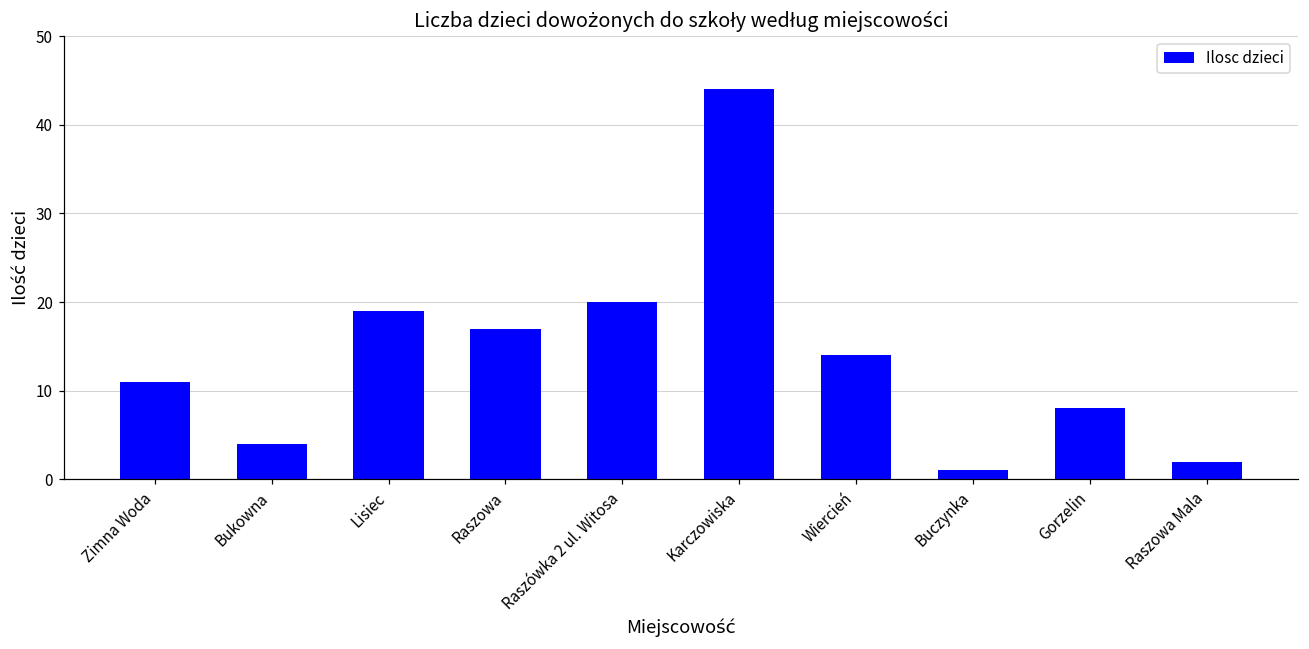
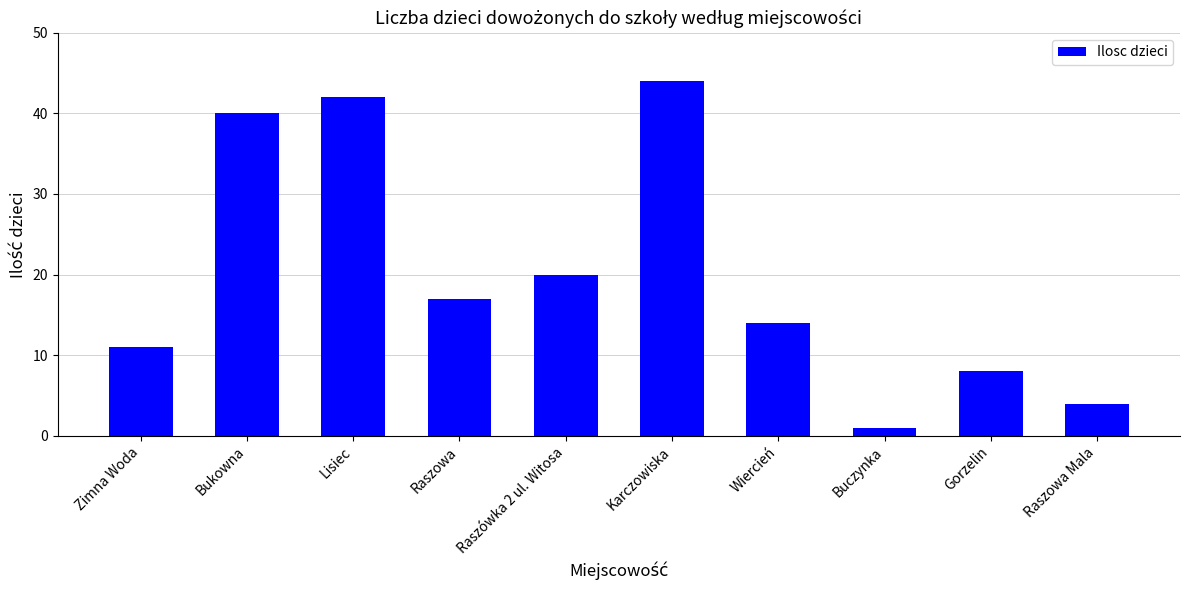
  {
    "Zimna Woda": 11,
-   "Bukowna": 4,
-   "Lisiec": 19,
+   "Bukowna": 40,
+   "Lisiec": 42,
    "Raszowa": 17,
    "Raszówka 2 ul. Witosa": 20,
    "Karczowiska": 44,
    "Wiercień": 14,
    "Buczynka": 1,
    "Gorzelin": 8,
-   "Raszowa Mala": 2
+   "Raszowa Mala": 4
  }
